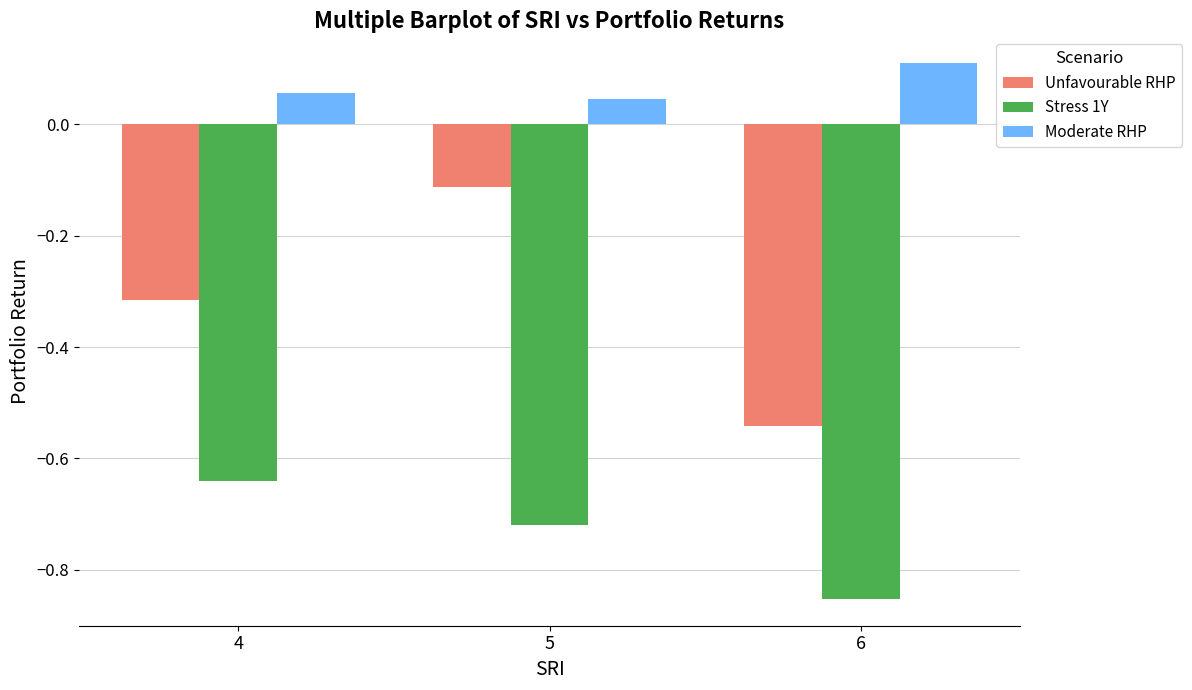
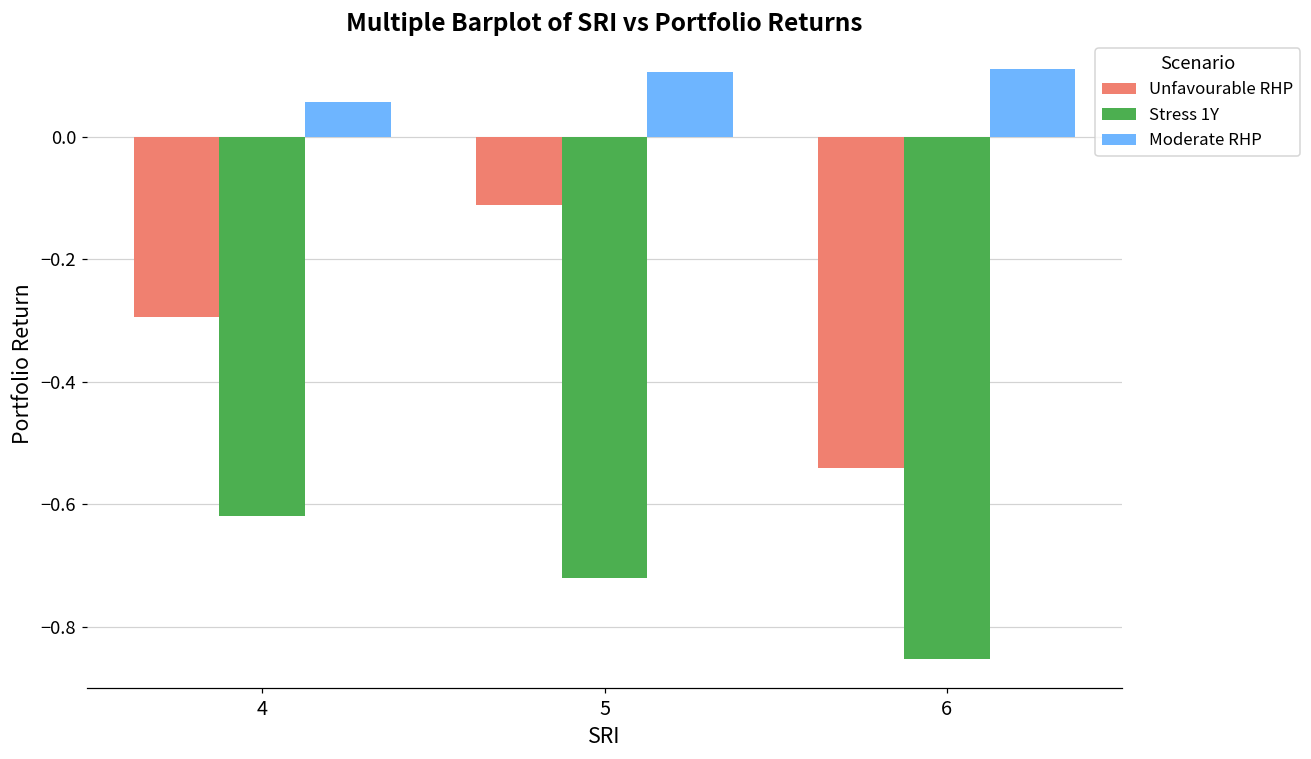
  {
    "Unfavourable RHP": {
-     "4": -0.31,
+     "4": -0.29,
      "5": -0.11,
      "6": -0.54
    },
    "Stress 1Y": {
-     "4": -0.64,
+     "4": -0.62,
      "5": -0.72,
      "6": -0.85
    },
    "Moderate RHP": {
      "4": 0.06,
-     "5": 0.05,
+     "5": 0.11,
      "6": 0.11
    }
  }
